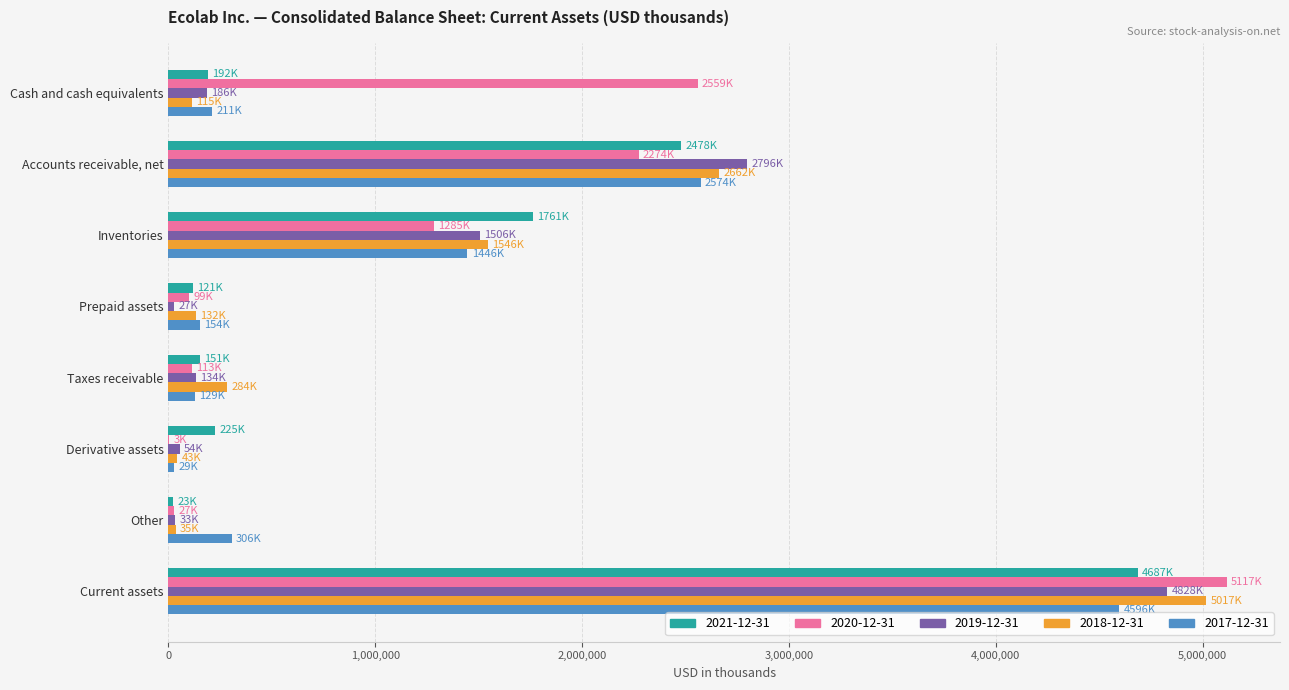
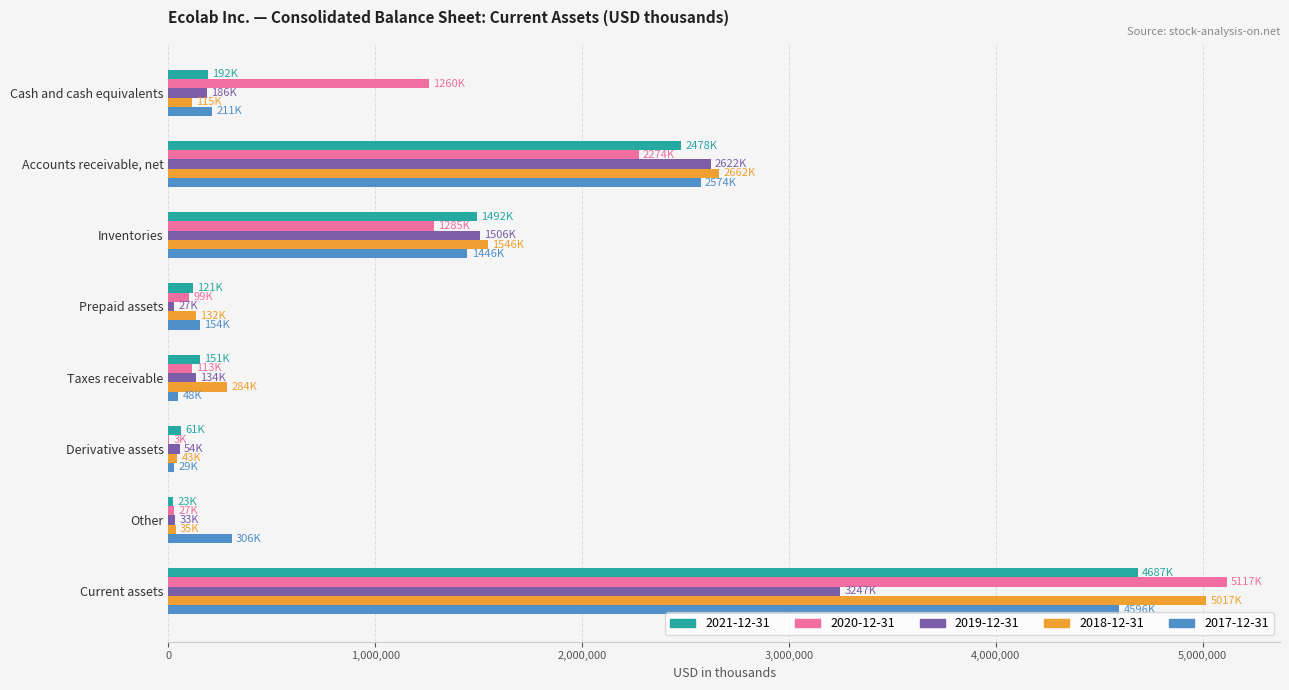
  {
    "2021-12-31": {
      "Cash and cash equivalents": "192K",
      "Accounts receivable, net": "2478K",
-     "Inventories": "1761K",
+     "Inventories": "1492K",
      "Prepaid assets": "121K",
      "Taxes receivable": "151K",
-     "Derivative assets": "225K",
+     "Derivative assets": "61K",
      "Other": "23K",
      "Current assets": "4687K"
    },
    "2020-12-31": {
-     "Cash and cash equivalents": "2559K",
+     "Cash and cash equivalents": "1260K",
      "Accounts receivable, net": "2274K",
      "Inventories": "1285K",
      "Prepaid assets": "99K",
      "Taxes receivable": "113K",
      "Derivative assets": "3K",
      "Other": "27K",
      "Current assets": "5117K"
    },
    "2019-12-31": {
      "Cash and cash equivalents": "186K",
-     "Accounts receivable, net": "2796K",
+     "Accounts receivable, net": "2622K",
      "Inventories": "1506K",
      "Prepaid assets": "27K",
      "Taxes receivable": "134K",
      "Derivative assets": "54K",
      "Other": "33K",
-     "Current assets": "4828K"
+     "Current assets": "3247K"
    },
    "2018-12-31": {
      "Cash and cash equivalents": "115K",
      "Accounts receivable, net": "2662K",
      "Inventories": "1546K",
      "Prepaid assets": "132K",
      "Taxes receivable": "284K",
      "Derivative assets": "43K",
      "Other": "35K",
      "Current assets": "5017K"
    },
    "2017-12-31": {
      "Cash and cash equivalents": "211K",
      "Accounts receivable, net": "2574K",
      "Inventories": "1446K",
      "Prepaid assets": "154K",
-     "Taxes receivable": "129K",
+     "Taxes receivable": "48K",
      "Derivative assets": "29K",
      "Other": "306K"
    }
  }
